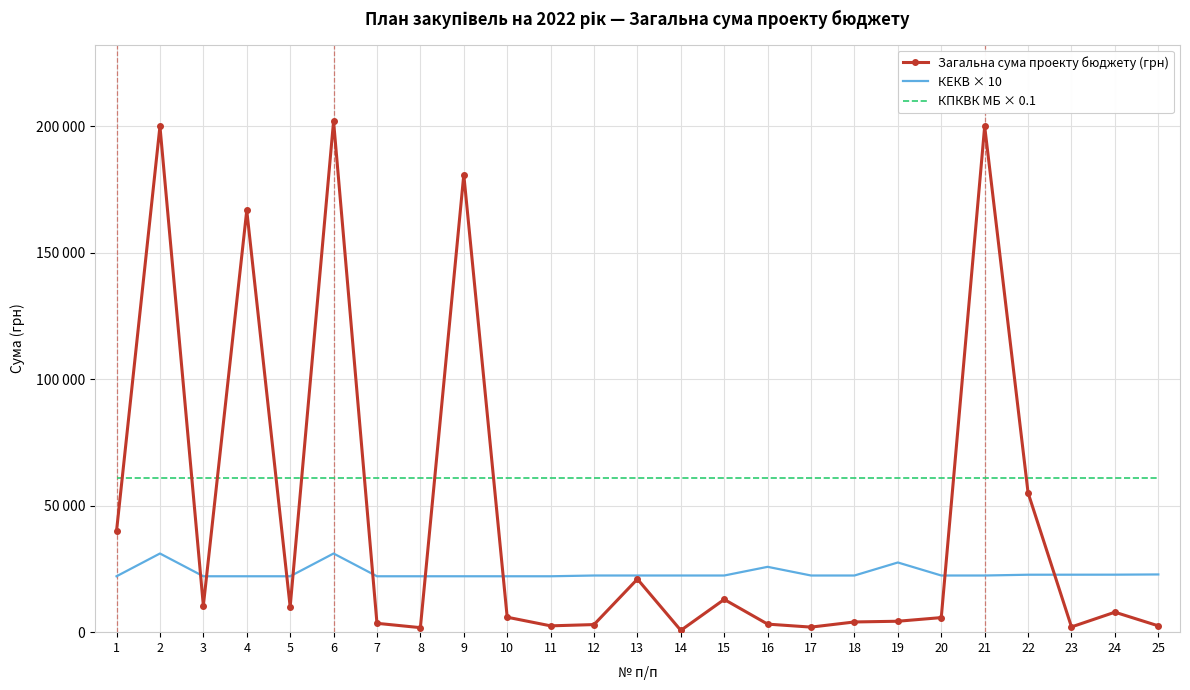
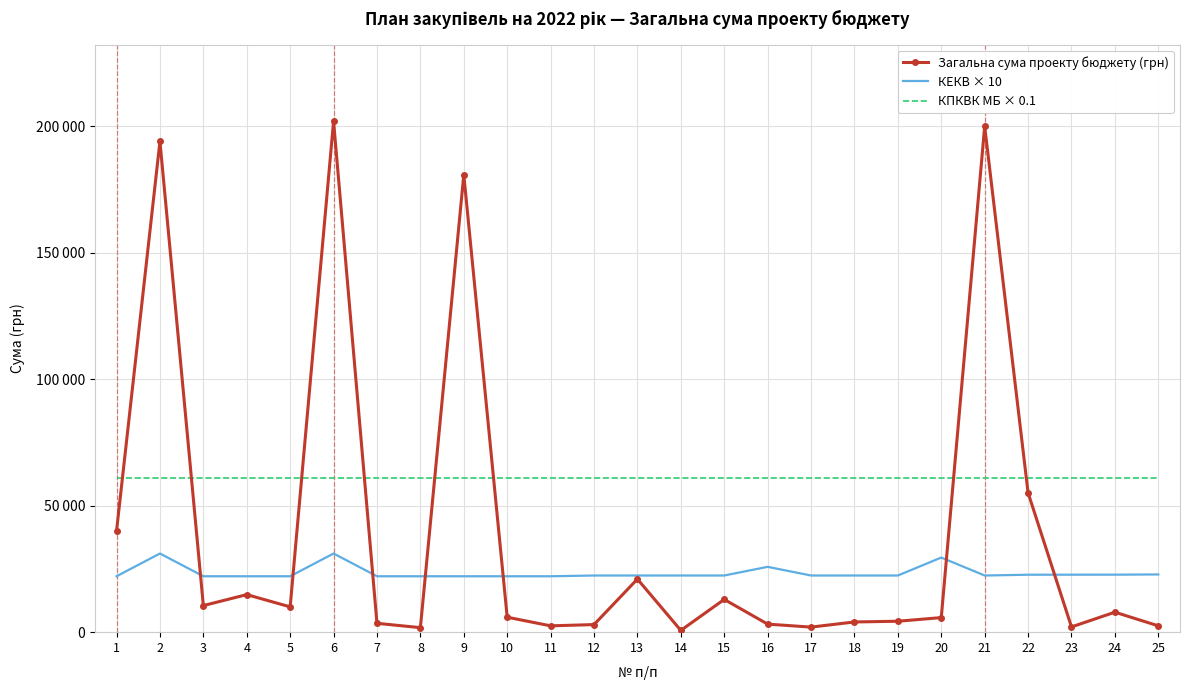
  {
    "Загальна сума проекту бюджету (грн)": {
      "1": 40000,
-     "2": 200000,
+     "2": 194000,
      "3": 11000,
-     "4": 167000,
+     "4": 15000,
      "5": 10000,
      "6": 202000,
      "7": 4000,
      "8": 2000,
      "9": 181000,
      "10": 6000,
      "11": 3000,
      "12": 3000,
      "13": 21000,
      "14": 1000,
      "15": 13000,
      "16": 3000,
      "17": 2000,
      "18": 4000,
      "19": 4000,
      "20": 6000,
      "21": 200000,
      "22": 55000,
      "23": 2000,
      "24": 8000,
      "25": 3000
    },
    "КЕКВ × 10": {
      "1": 22000,
      "2": 31000,
      "3": 22000,
      "4": 22000,
      "5": 22000,
      "6": 31000,
      "7": 22000,
      "8": 22000,
      "9": 22000,
      "10": 22000,
      "11": 22000,
      "12": 22000,
      "13": 22000,
      "14": 22000,
      "15": 22000,
      "16": 26000,
      "17": 22000,
      "18": 22000,
-     "19": 28000,
-     "20": 22000,
+     "19": 22000,
+     "20": 30000,
      "21": 22000,
      "22": 23000,
      "23": 23000,
      "24": 23000,
      "25": 23000
    },
    "КПКВК МБ × 0.1": {
      "1": 61000,
      "2": 61000,
      "3": 61000,
      "4": 61000,
      "5": 61000,
      "6": 61000,
      "7": 61000,
      "8": 61000,
      "9": 61000,
      "10": 61000,
      "11": 61000,
      "12": 61000,
      "13": 61000,
      "14": 61000,
      "15": 61000,
      "16": 61000,
      "17": 61000,
      "18": 61000,
      "19": 61000,
      "20": 61000,
      "21": 61000,
      "22": 61000,
      "23": 61000,
      "24": 61000,
      "25": 61000
    }
  }
